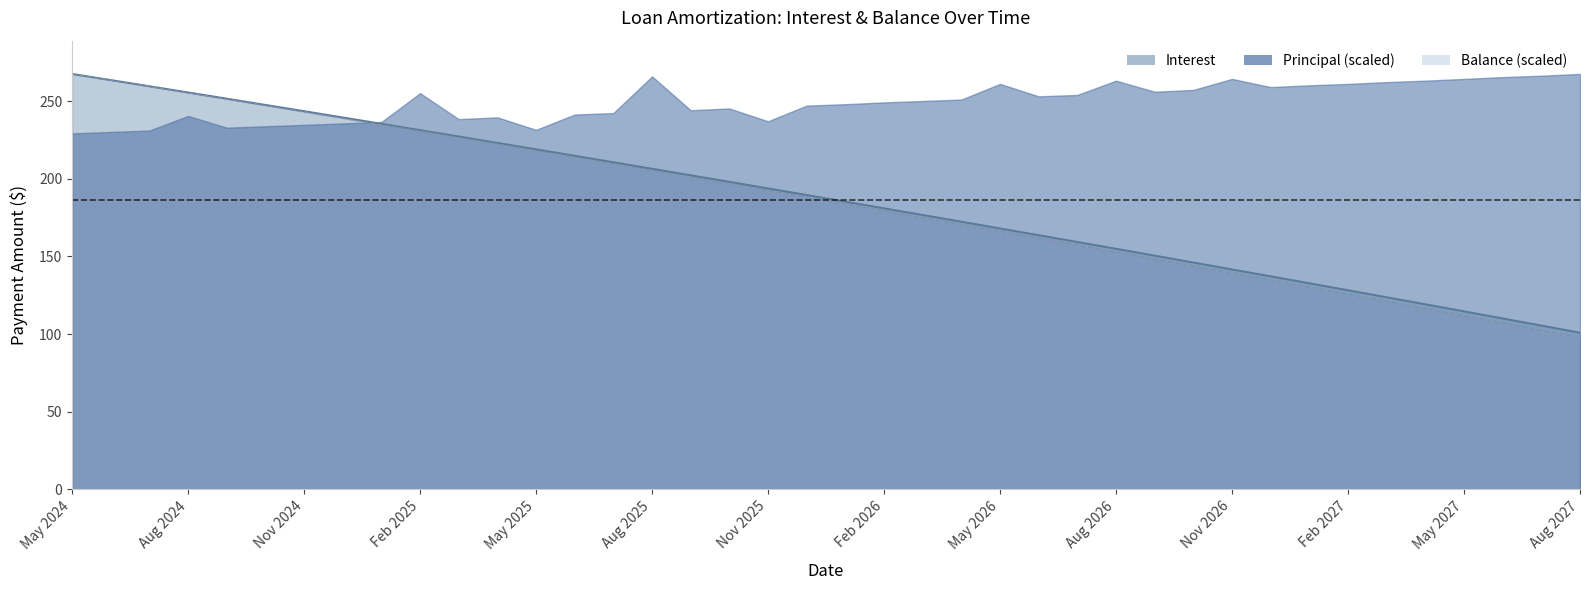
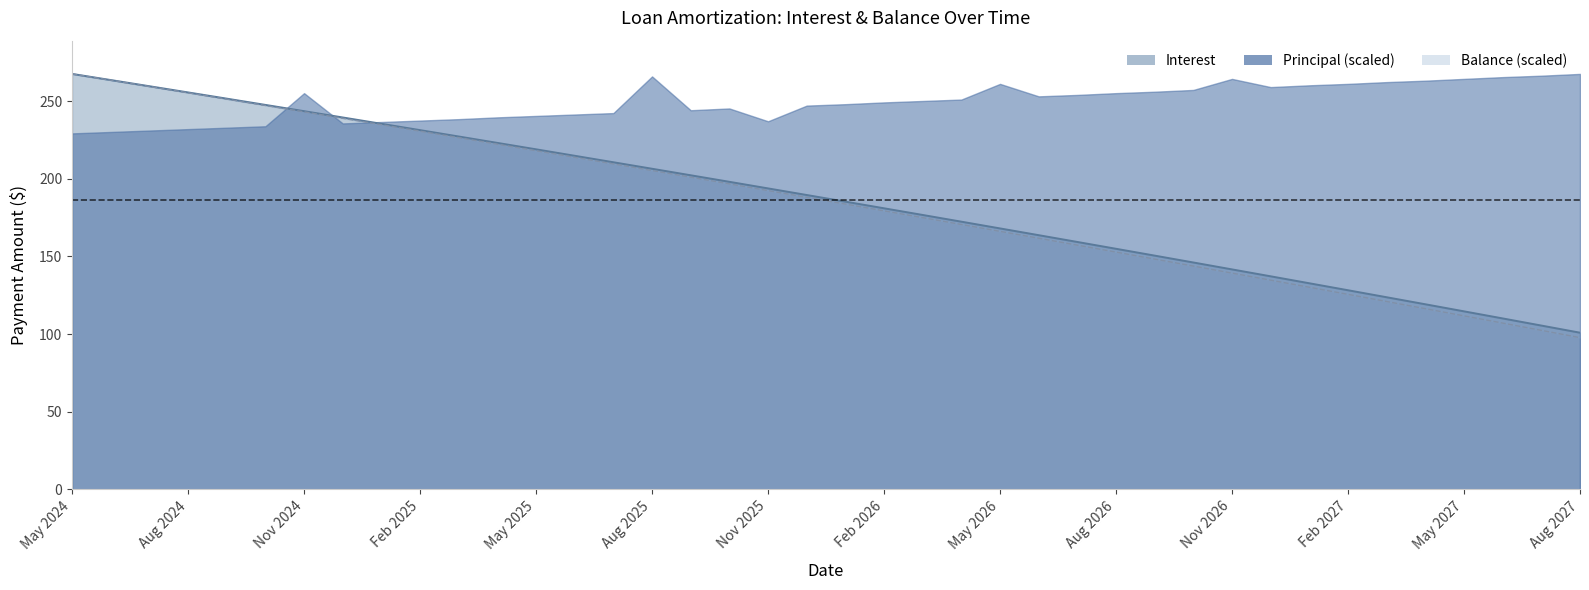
  {
    "Principal (scaled)": {
      "May 2024": 229,
-     "Aug 2024": 240,
-     "Nov 2024": 235,
-     "Feb 2025": 255,
-     "May 2025": 232,
+     "Aug 2024": 232,
+     "Nov 2024": 255,
+     "Feb 2025": 237,
+     "May 2025": 240,
      "Aug 2025": 266,
      "Nov 2025": 237,
      "Feb 2026": 249,
      "May 2026": 261,
-     "Aug 2026": 263,
+     "Aug 2026": 255,
      "Nov 2026": 264,
      "Feb 2027": 261,
      "May 2027": 264,
      "Aug 2027": 268
    }
  }
